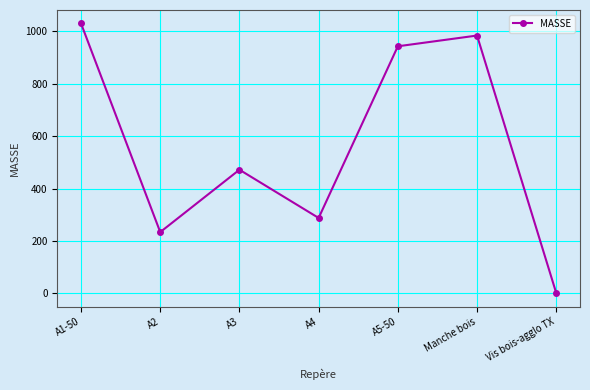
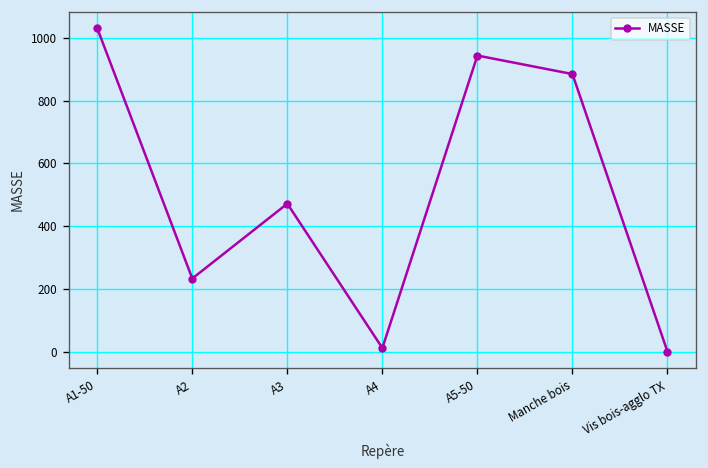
  {
    "A1-50": 1030,
    "A2": 230,
    "A3": 470,
-   "A4": 290,
+   "A4": 10,
    "A5-50": 940,
-   "Manche bois": 980,
+   "Manche bois": 880,
    "Vis bois-agglo TX": 0
  }
